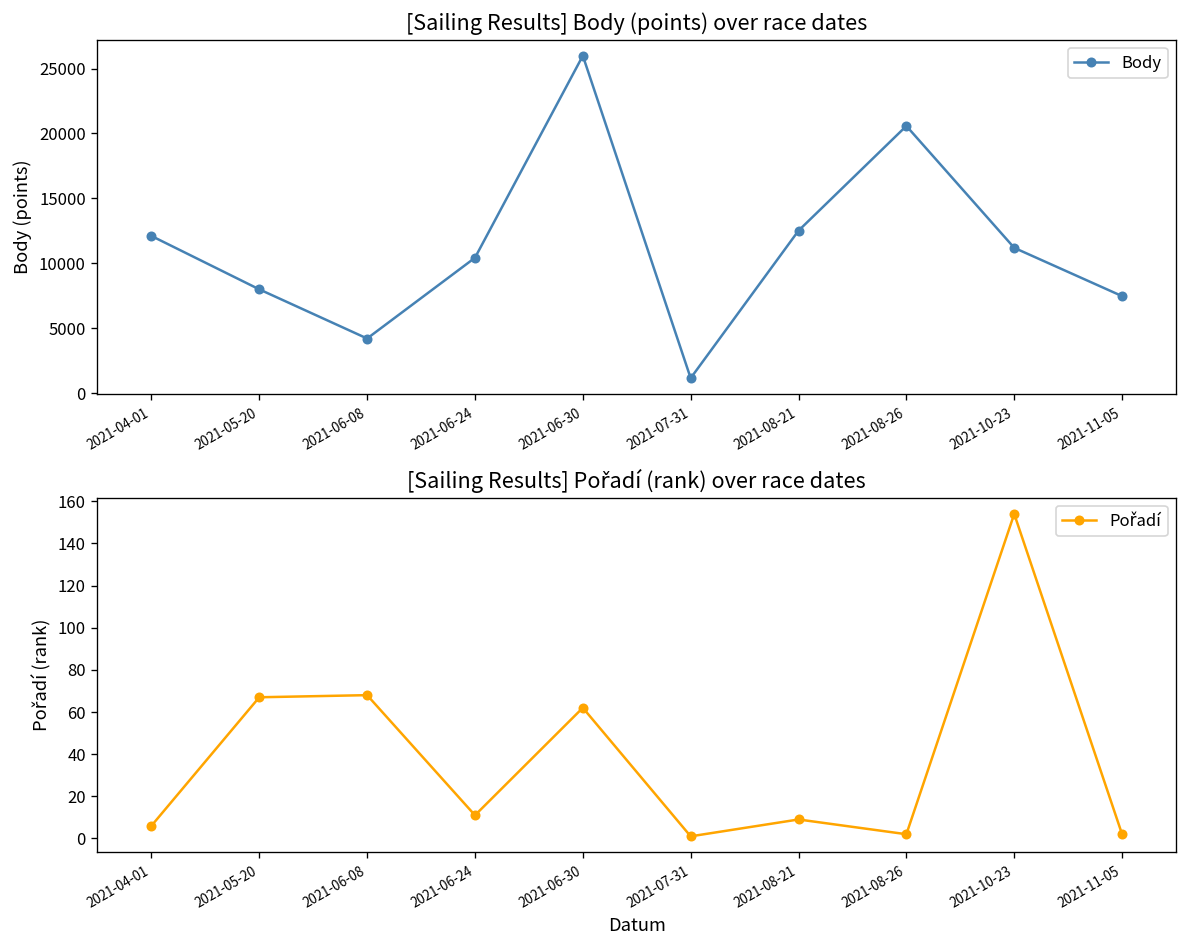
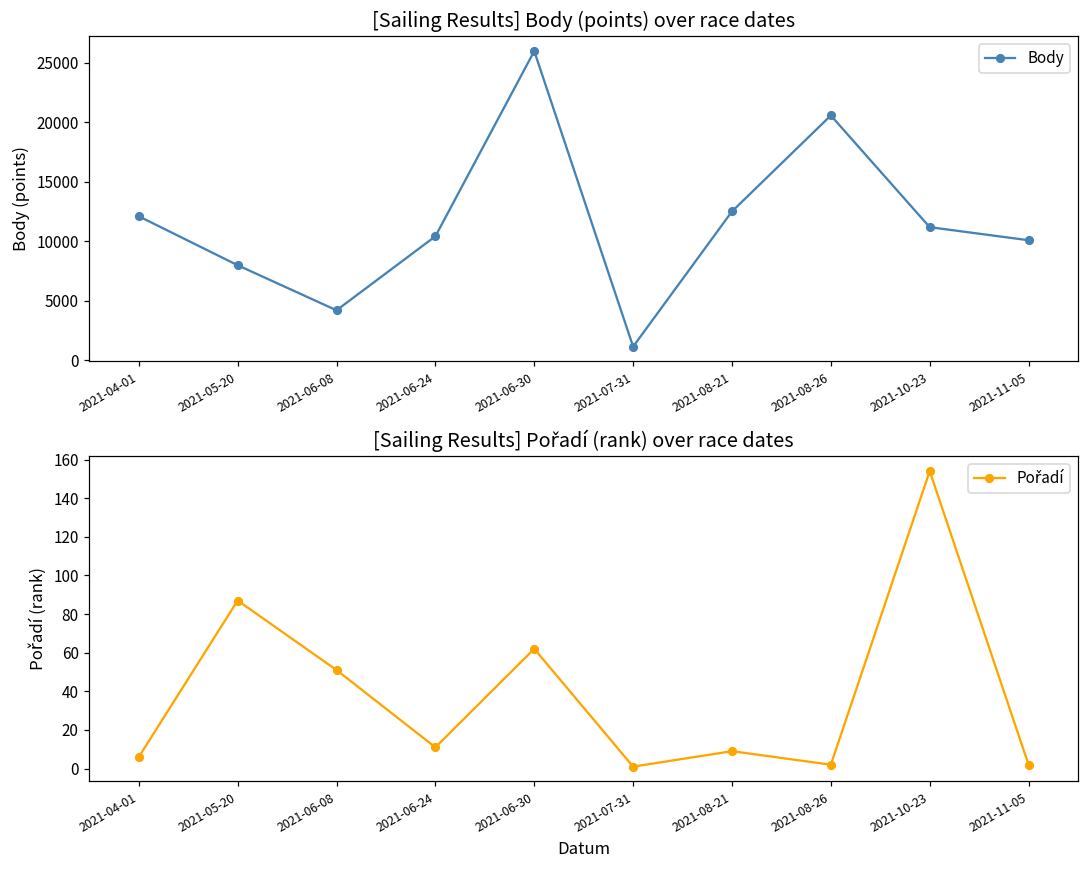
  {
    "[Sailing Results] Body (points) over race dates": {
      "2021-04-01": 12100,
      "2021-05-20": 8000,
      "2021-06-08": 4200,
      "2021-06-24": 10400,
      "2021-06-30": 26000,
      "2021-07-31": 1200,
      "2021-08-21": 12500,
      "2021-08-26": 20600,
      "2021-10-23": 11200,
-     "2021-11-05": 7500
+     "2021-11-05": 10100
    },
    "[Sailing Results] Pořadí (rank) over race dates": {
      "2021-04-01": 6,
-     "2021-05-20": 67,
-     "2021-06-08": 68,
+     "2021-05-20": 87,
+     "2021-06-08": 51,
      "2021-06-24": 11,
      "2021-06-30": 62,
      "2021-07-31": 1,
      "2021-08-21": 9,
      "2021-08-26": 2,
      "2021-10-23": 154,
      "2021-11-05": 2
    }
  }
